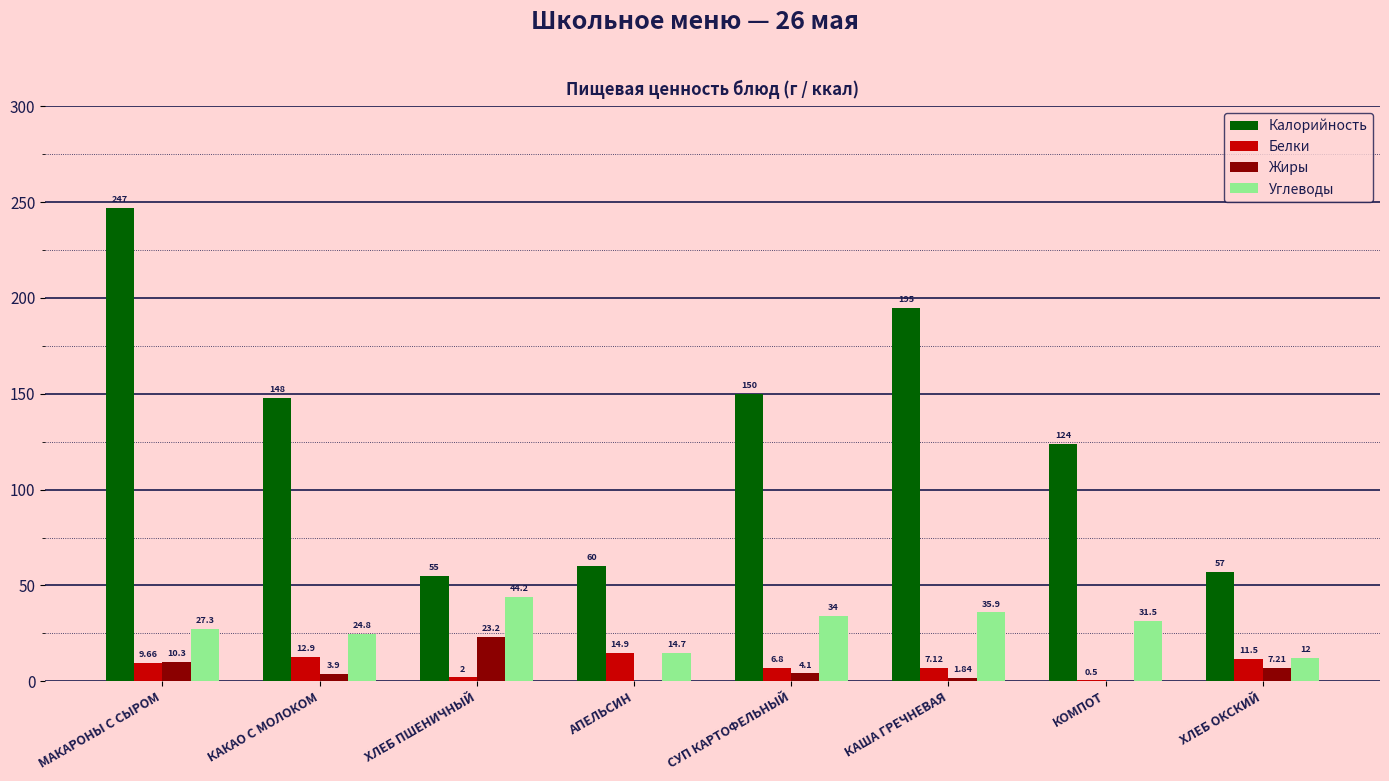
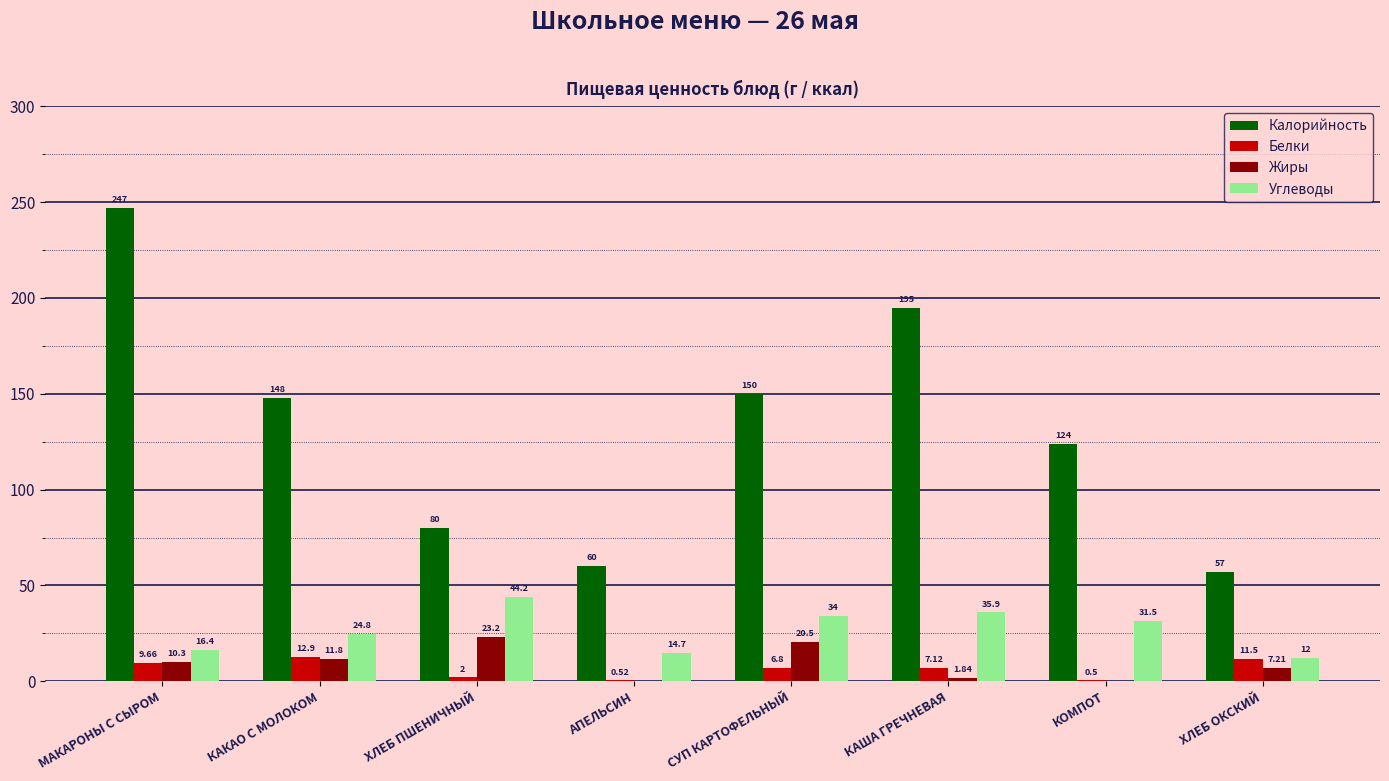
  {
    "Калорийность": {
      "МАКАРОНЫ С СЫРОМ": 247,
      "КАКАО С МОЛОКОМ": 148,
-     "ХЛЕБ ПШЕНИЧНЫЙ": 55,
+     "ХЛЕБ ПШЕНИЧНЫЙ": 80,
      "АПЕЛЬСИН": 60,
      "СУП КАРТОФЕЛЬНЫЙ": 150,
      "КАША ГРЕЧНЕВАЯ": 195,
      "КОМПОТ": 124,
      "ХЛЕБ ОКСКИЙ": 57
    },
    "Белки": {
      "МАКАРОНЫ С СЫРОМ": 9.66,
      "КАКАО С МОЛОКОМ": 12.9,
      "ХЛЕБ ПШЕНИЧНЫЙ": 2,
-     "АПЕЛЬСИН": 14.9,
+     "АПЕЛЬСИН": 0.52,
      "СУП КАРТОФЕЛЬНЫЙ": 6.8,
      "КАША ГРЕЧНЕВАЯ": 7.12,
      "КОМПОТ": 0.5,
      "ХЛЕБ ОКСКИЙ": 11.5
    },
    "Жиры": {
      "МАКАРОНЫ С СЫРОМ": 10.3,
-     "КАКАО С МОЛОКОМ": 3.9,
+     "КАКАО С МОЛОКОМ": 11.8,
      "ХЛЕБ ПШЕНИЧНЫЙ": 23.2,
-     "СУП КАРТОФЕЛЬНЫЙ": 4.1,
+     "СУП КАРТОФЕЛЬНЫЙ": 20.5,
      "КАША ГРЕЧНЕВАЯ": 1.84,
      "ХЛЕБ ОКСКИЙ": 7.21
    },
    "Углеводы": {
-     "МАКАРОНЫ С СЫРОМ": 27.3,
+     "МАКАРОНЫ С СЫРОМ": 16.4,
      "КАКАО С МОЛОКОМ": 24.8,
      "ХЛЕБ ПШЕНИЧНЫЙ": 44.2,
      "АПЕЛЬСИН": 14.7,
      "СУП КАРТОФЕЛЬНЫЙ": 34,
      "КАША ГРЕЧНЕВАЯ": 35.9,
      "КОМПОТ": 31.5,
      "ХЛЕБ ОКСКИЙ": 12
    }
  }
